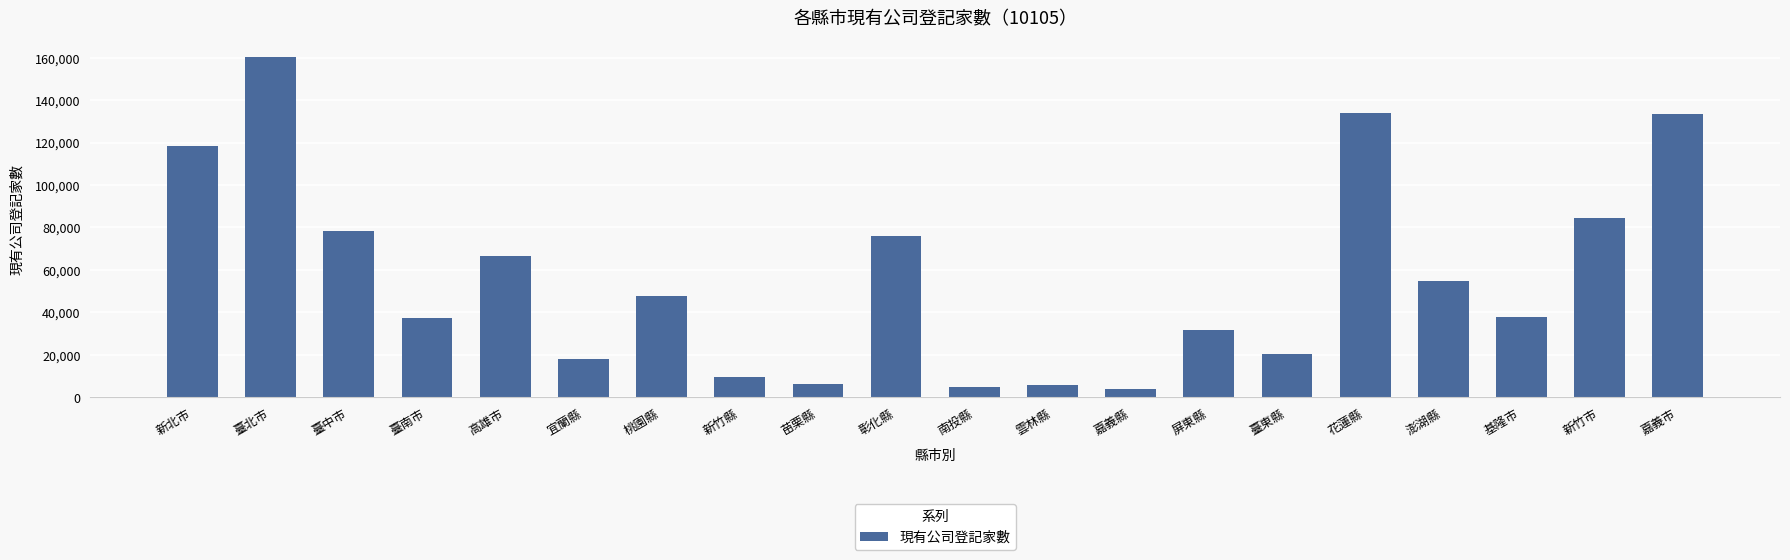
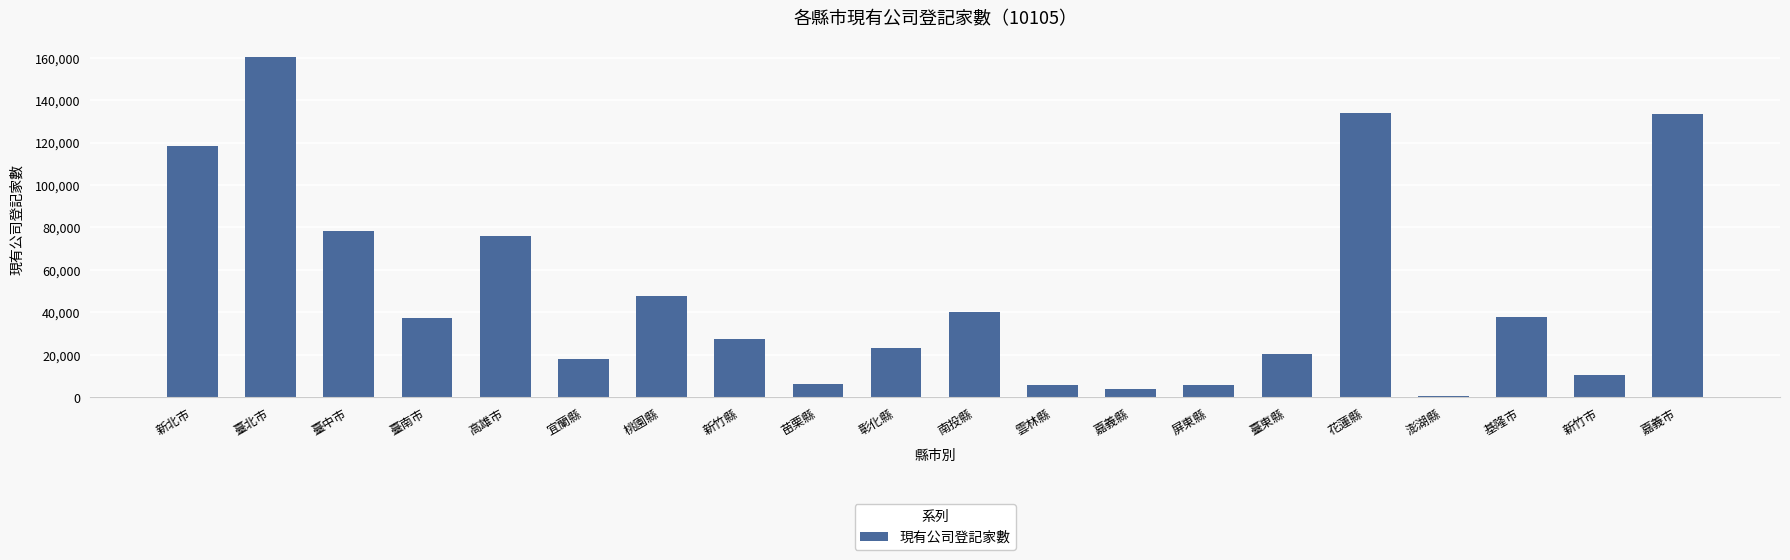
  {
    "新北市": "118,000",
    "臺北市": "160,000",
    "臺中市": "78,000",
    "臺南市": "37,000",
-   "高雄市": "66,000",
+   "高雄市": "76,000",
    "宜蘭縣": "18,000",
    "桃園縣": "48,000",
-   "新竹縣": "9,000",
+   "新竹縣": "27,000",
    "苗栗縣": "6,000",
-   "彰化縣": "76,000",
-   "南投縣": "5,000",
+   "彰化縣": "23,000",
+   "南投縣": "40,000",
    "雲林縣": "6,000",
    "嘉義縣": "4,000",
-   "屏東縣": "32,000",
+   "屏東縣": "5,000",
    "臺東縣": "20,000",
    "花蓮縣": "134,000",
-   "澎湖縣": "55,000",
+   "澎湖縣": "1,000",
    "基隆市": "38,000",
-   "新竹市": "85,000",
+   "新竹市": "10,000",
    "嘉義市": "134,000"
  }
